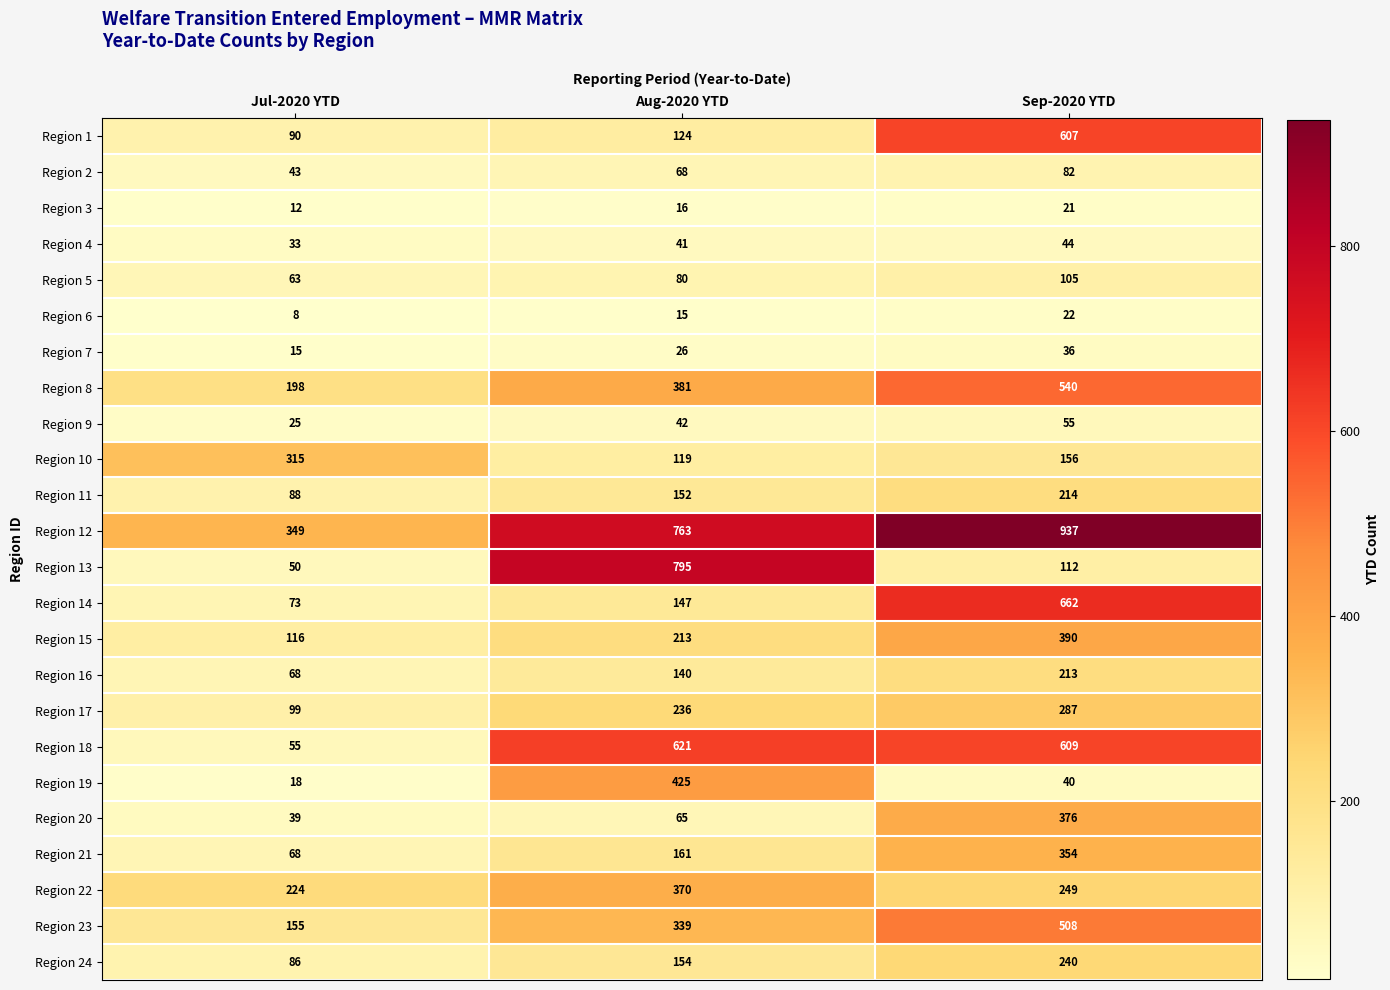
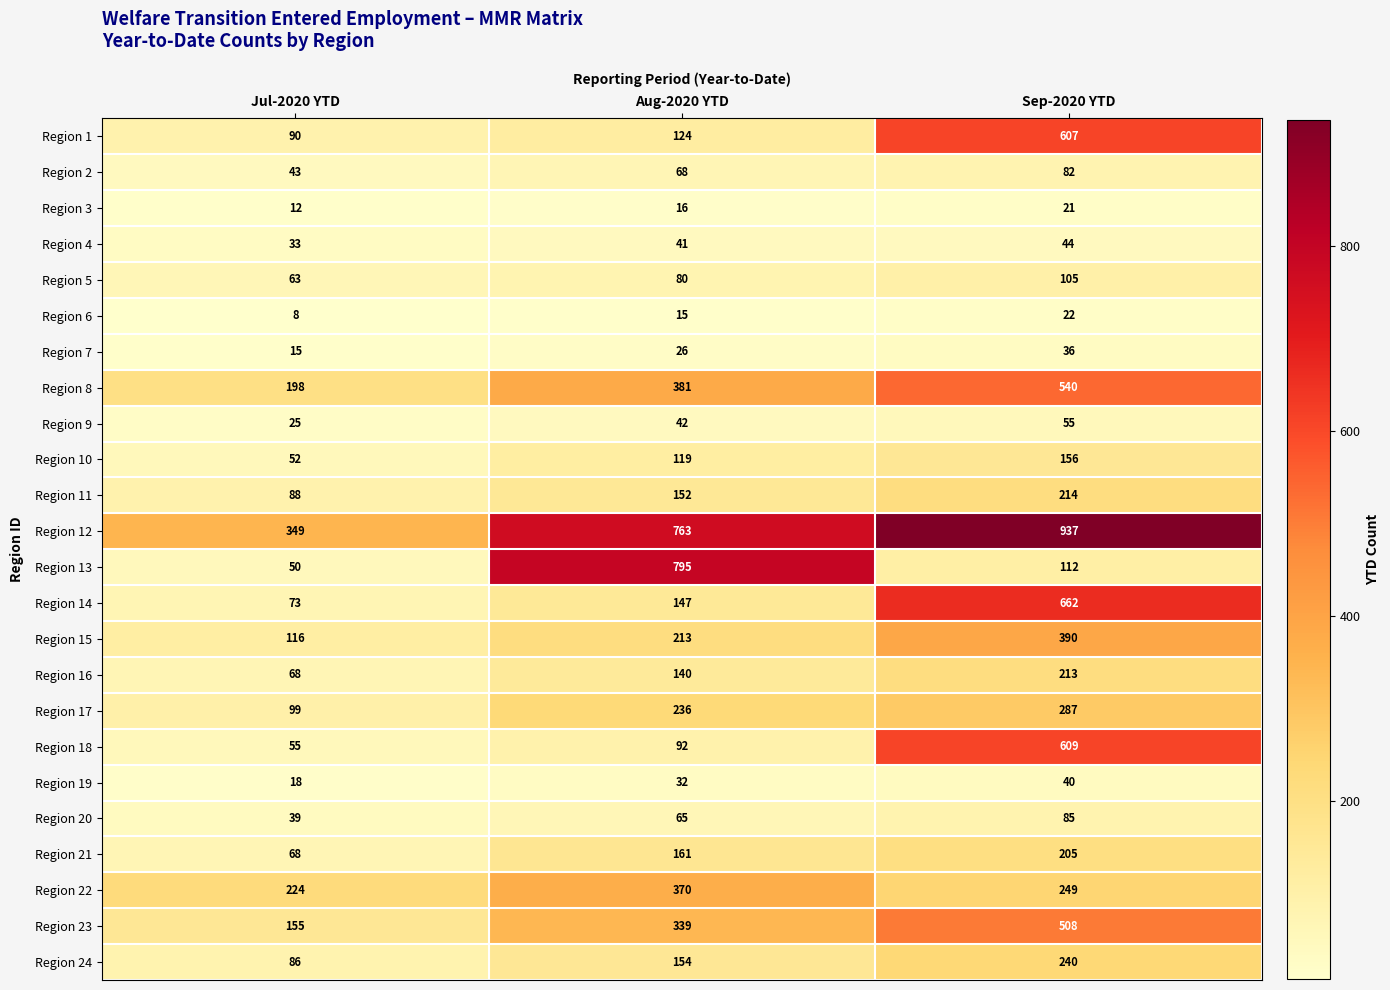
  {
    "Region 1": {
      "Jul-2020 YTD": 90,
      "Aug-2020 YTD": 124,
      "Sep-2020 YTD": 607
    },
    "Region 2": {
      "Jul-2020 YTD": 43,
      "Aug-2020 YTD": 68,
      "Sep-2020 YTD": 82
    },
    "Region 3": {
      "Jul-2020 YTD": 12,
      "Aug-2020 YTD": 16,
      "Sep-2020 YTD": 21
    },
    "Region 4": {
      "Jul-2020 YTD": 33,
      "Aug-2020 YTD": 41,
      "Sep-2020 YTD": 44
    },
    "Region 5": {
      "Jul-2020 YTD": 63,
      "Aug-2020 YTD": 80,
      "Sep-2020 YTD": 105
    },
    "Region 6": {
      "Jul-2020 YTD": 8,
      "Aug-2020 YTD": 15,
      "Sep-2020 YTD": 22
    },
    "Region 7": {
      "Jul-2020 YTD": 15,
      "Aug-2020 YTD": 26,
      "Sep-2020 YTD": 36
    },
    "Region 8": {
      "Jul-2020 YTD": 198,
      "Aug-2020 YTD": 381,
      "Sep-2020 YTD": 540
    },
    "Region 9": {
      "Jul-2020 YTD": 25,
      "Aug-2020 YTD": 42,
      "Sep-2020 YTD": 55
    },
    "Region 10": {
-     "Jul-2020 YTD": 315,
+     "Jul-2020 YTD": 52,
      "Aug-2020 YTD": 119,
      "Sep-2020 YTD": 156
    },
    "Region 11": {
      "Jul-2020 YTD": 88,
      "Aug-2020 YTD": 152,
      "Sep-2020 YTD": 214
    },
    "Region 12": {
      "Jul-2020 YTD": 349,
      "Aug-2020 YTD": 763,
      "Sep-2020 YTD": 937
    },
    "Region 13": {
      "Jul-2020 YTD": 50,
      "Aug-2020 YTD": 795,
      "Sep-2020 YTD": 112
    },
    "Region 14": {
      "Jul-2020 YTD": 73,
      "Aug-2020 YTD": 147,
      "Sep-2020 YTD": 662
    },
    "Region 15": {
      "Jul-2020 YTD": 116,
      "Aug-2020 YTD": 213,
      "Sep-2020 YTD": 390
    },
    "Region 16": {
      "Jul-2020 YTD": 68,
      "Aug-2020 YTD": 140,
      "Sep-2020 YTD": 213
    },
    "Region 17": {
      "Jul-2020 YTD": 99,
      "Aug-2020 YTD": 236,
      "Sep-2020 YTD": 287
    },
    "Region 18": {
      "Jul-2020 YTD": 55,
-     "Aug-2020 YTD": 621,
+     "Aug-2020 YTD": 92,
      "Sep-2020 YTD": 609
    },
    "Region 19": {
      "Jul-2020 YTD": 18,
-     "Aug-2020 YTD": 425,
+     "Aug-2020 YTD": 32,
      "Sep-2020 YTD": 40
    },
    "Region 20": {
      "Jul-2020 YTD": 39,
      "Aug-2020 YTD": 65,
-     "Sep-2020 YTD": 376
+     "Sep-2020 YTD": 85
    },
    "Region 21": {
      "Jul-2020 YTD": 68,
      "Aug-2020 YTD": 161,
-     "Sep-2020 YTD": 354
+     "Sep-2020 YTD": 205
    },
    "Region 22": {
      "Jul-2020 YTD": 224,
      "Aug-2020 YTD": 370,
      "Sep-2020 YTD": 249
    },
    "Region 23": {
      "Jul-2020 YTD": 155,
      "Aug-2020 YTD": 339,
      "Sep-2020 YTD": 508
    },
    "Region 24": {
      "Jul-2020 YTD": 86,
      "Aug-2020 YTD": 154,
      "Sep-2020 YTD": 240
    }
  }
